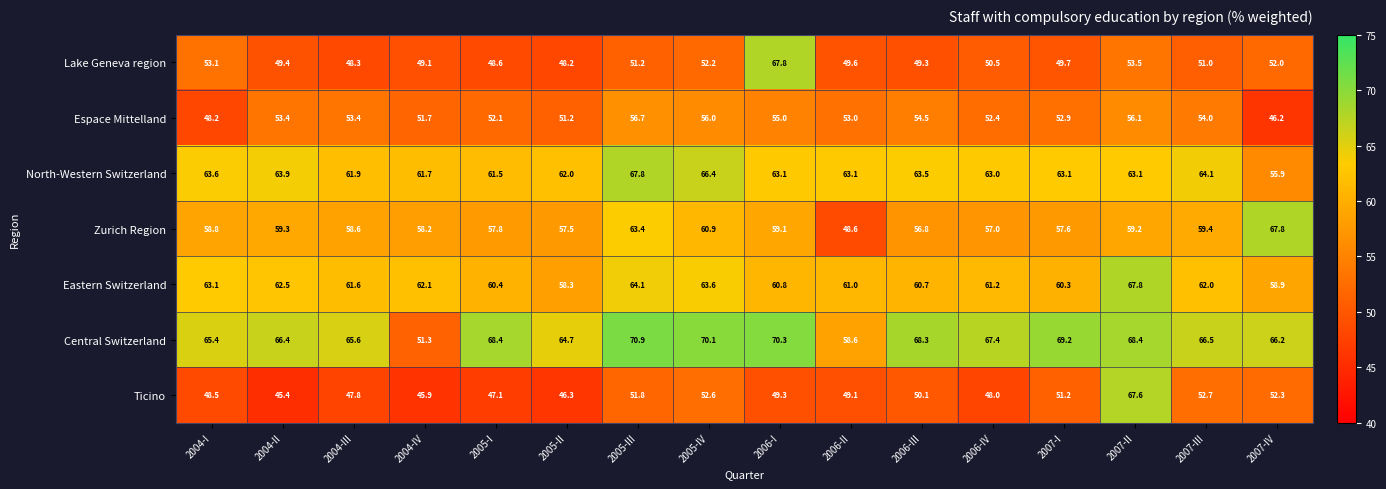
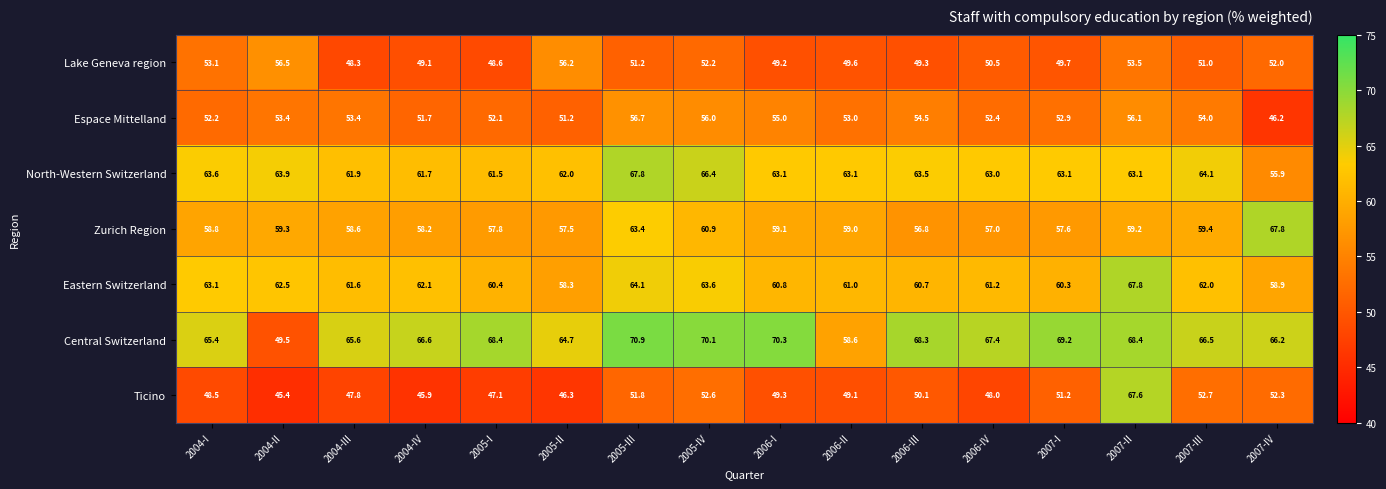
  {
    "Lake Geneva region": {
      "2004-I": 53.1,
-     "2004-II": 49.4,
+     "2004-II": 56.5,
      "2004-III": 48.3,
      "2004-IV": 49.1,
      "2005-I": 48.6,
-     "2005-II": 48.2,
+     "2005-II": 56.2,
      "2005-III": 51.2,
      "2005-IV": 52.2,
-     "2006-I": 67.8,
+     "2006-I": 49.2,
      "2006-II": 49.6,
      "2006-III": 49.3,
      "2006-IV": 50.5,
      "2007-I": 49.7,
      "2007-II": 53.5,
      "2007-III": 51.0,
      "2007-IV": 52.0
    },
    "Espace Mittelland": {
-     "2004-I": 48.2,
+     "2004-I": 52.2,
      "2004-II": 53.4,
      "2004-III": 53.4,
      "2004-IV": 51.7,
      "2005-I": 52.1,
      "2005-II": 51.2,
      "2005-III": 56.7,
      "2005-IV": 56.0,
      "2006-I": 55.0,
      "2006-II": 53.0,
      "2006-III": 54.5,
      "2006-IV": 52.4,
      "2007-I": 52.9,
      "2007-II": 56.1,
      "2007-III": 54.0,
      "2007-IV": 46.2
    },
    "North-Western Switzerland": {
      "2004-I": 63.6,
      "2004-II": 63.9,
      "2004-III": 61.9,
      "2004-IV": 61.7,
      "2005-I": 61.5,
      "2005-II": 62.0,
      "2005-III": 67.8,
      "2005-IV": 66.4,
      "2006-I": 63.1,
      "2006-II": 63.1,
      "2006-III": 63.5,
      "2006-IV": 63.0,
      "2007-I": 63.1,
      "2007-II": 63.1,
      "2007-III": 64.1,
      "2007-IV": 55.9
    },
    "Zurich Region": {
      "2004-I": 58.8,
      "2004-II": 59.3,
      "2004-III": 58.6,
      "2004-IV": 58.2,
      "2005-I": 57.8,
      "2005-II": 57.5,
      "2005-III": 63.4,
      "2005-IV": 60.9,
      "2006-I": 59.1,
-     "2006-II": 48.6,
+     "2006-II": 59.0,
      "2006-III": 56.8,
      "2006-IV": 57.0,
      "2007-I": 57.6,
      "2007-II": 59.2,
      "2007-III": 59.4,
      "2007-IV": 67.8
    },
    "Eastern Switzerland": {
      "2004-I": 63.1,
      "2004-II": 62.5,
      "2004-III": 61.6,
      "2004-IV": 62.1,
      "2005-I": 60.4,
      "2005-II": 58.3,
      "2005-III": 64.1,
      "2005-IV": 63.6,
      "2006-I": 60.8,
      "2006-II": 61.0,
      "2006-III": 60.7,
      "2006-IV": 61.2,
      "2007-I": 60.3,
      "2007-II": 67.8,
      "2007-III": 62.0,
      "2007-IV": 58.9
    },
    "Central Switzerland": {
      "2004-I": 65.4,
-     "2004-II": 66.4,
+     "2004-II": 49.5,
      "2004-III": 65.6,
-     "2004-IV": 51.3,
+     "2004-IV": 66.6,
      "2005-I": 68.4,
      "2005-II": 64.7,
      "2005-III": 70.9,
      "2005-IV": 70.1,
      "2006-I": 70.3,
      "2006-II": 58.6,
      "2006-III": 68.3,
      "2006-IV": 67.4,
      "2007-I": 69.2,
      "2007-II": 68.4,
      "2007-III": 66.5,
      "2007-IV": 66.2
    },
    "Ticino": {
      "2004-I": 48.5,
      "2004-II": 45.4,
      "2004-III": 47.8,
      "2004-IV": 45.9,
      "2005-I": 47.1,
      "2005-II": 46.3,
      "2005-III": 51.8,
      "2005-IV": 52.6,
      "2006-I": 49.3,
      "2006-II": 49.1,
      "2006-III": 50.1,
      "2006-IV": 48.0,
      "2007-I": 51.2,
      "2007-II": 67.6,
      "2007-III": 52.7,
      "2007-IV": 52.3
    }
  }
